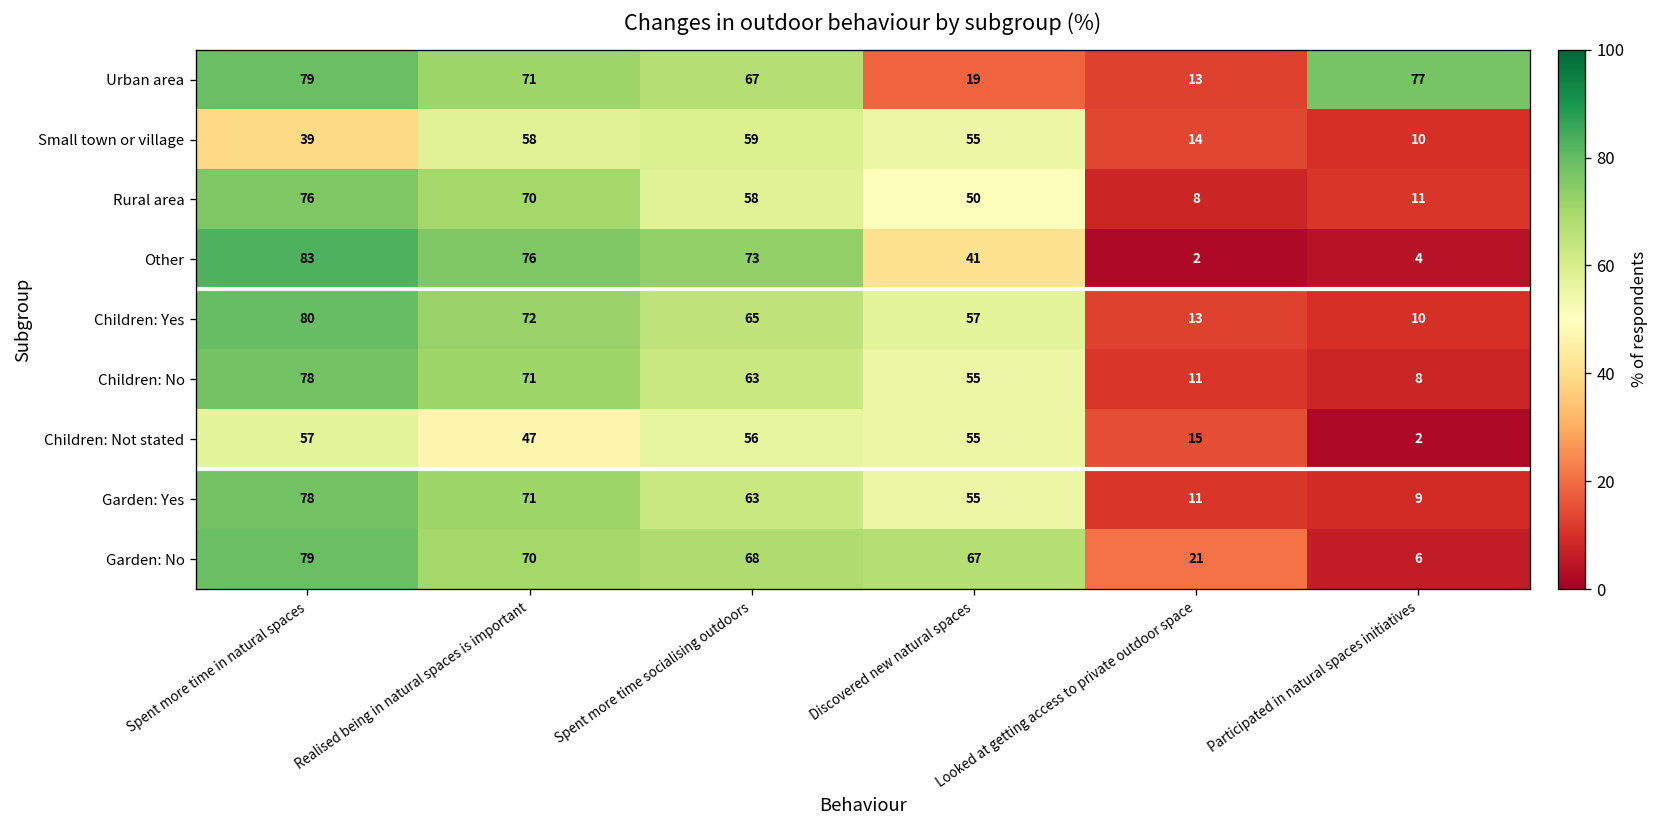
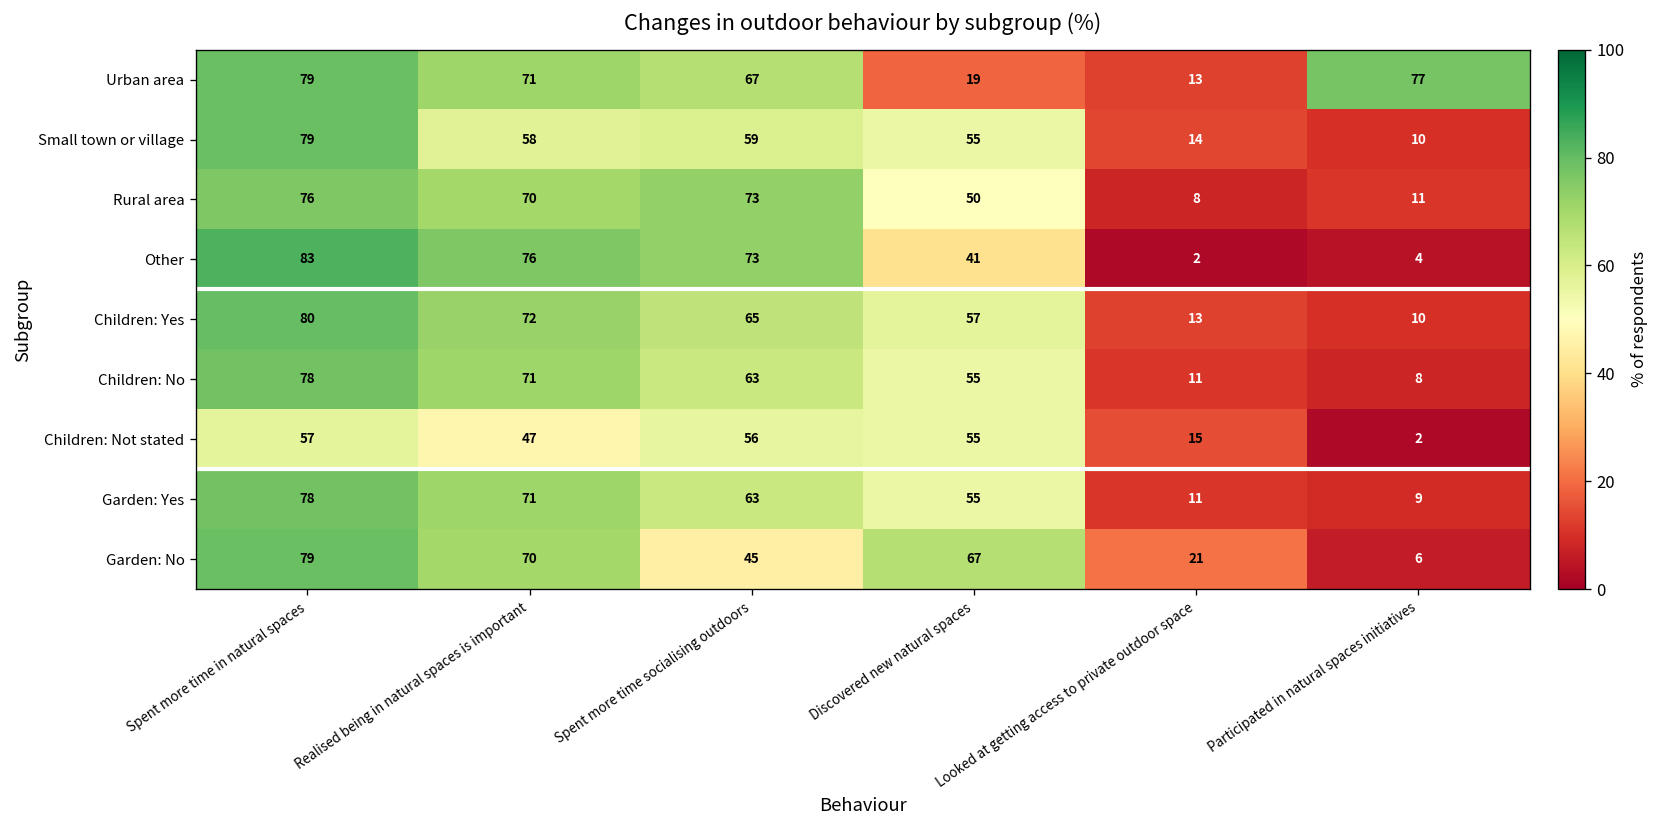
  {
    "Urban area": {
      "Spent more time in natural spaces": 79,
      "Realised being in natural spaces is important": 71,
      "Spent more time socialising outdoors": 67,
      "Discovered new natural spaces": 19,
      "Looked at getting access to private outdoor space": 13,
      "Participated in natural spaces initiatives": 77
    },
    "Small town or village": {
-     "Spent more time in natural spaces": 39,
+     "Spent more time in natural spaces": 79,
      "Realised being in natural spaces is important": 58,
      "Spent more time socialising outdoors": 59,
      "Discovered new natural spaces": 55,
      "Looked at getting access to private outdoor space": 14,
      "Participated in natural spaces initiatives": 10
    },
    "Rural area": {
      "Spent more time in natural spaces": 76,
      "Realised being in natural spaces is important": 70,
-     "Spent more time socialising outdoors": 58,
+     "Spent more time socialising outdoors": 73,
      "Discovered new natural spaces": 50,
      "Looked at getting access to private outdoor space": 8,
      "Participated in natural spaces initiatives": 11
    },
    "Other": {
      "Spent more time in natural spaces": 83,
      "Realised being in natural spaces is important": 76,
      "Spent more time socialising outdoors": 73,
      "Discovered new natural spaces": 41,
      "Looked at getting access to private outdoor space": 2,
      "Participated in natural spaces initiatives": 4
    },
    "Children: Yes": {
      "Spent more time in natural spaces": 80,
      "Realised being in natural spaces is important": 72,
      "Spent more time socialising outdoors": 65,
      "Discovered new natural spaces": 57,
      "Looked at getting access to private outdoor space": 13,
      "Participated in natural spaces initiatives": 10
    },
    "Children: No": {
      "Spent more time in natural spaces": 78,
      "Realised being in natural spaces is important": 71,
      "Spent more time socialising outdoors": 63,
      "Discovered new natural spaces": 55,
      "Looked at getting access to private outdoor space": 11,
      "Participated in natural spaces initiatives": 8
    },
    "Children: Not stated": {
      "Spent more time in natural spaces": 57,
      "Realised being in natural spaces is important": 47,
      "Spent more time socialising outdoors": 56,
      "Discovered new natural spaces": 55,
      "Looked at getting access to private outdoor space": 15,
      "Participated in natural spaces initiatives": 2
    },
    "Garden: Yes": {
      "Spent more time in natural spaces": 78,
      "Realised being in natural spaces is important": 71,
      "Spent more time socialising outdoors": 63,
      "Discovered new natural spaces": 55,
      "Looked at getting access to private outdoor space": 11,
      "Participated in natural spaces initiatives": 9
    },
    "Garden: No": {
      "Spent more time in natural spaces": 79,
      "Realised being in natural spaces is important": 70,
-     "Spent more time socialising outdoors": 68,
+     "Spent more time socialising outdoors": 45,
      "Discovered new natural spaces": 67,
      "Looked at getting access to private outdoor space": 21,
      "Participated in natural spaces initiatives": 6
    }
  }
